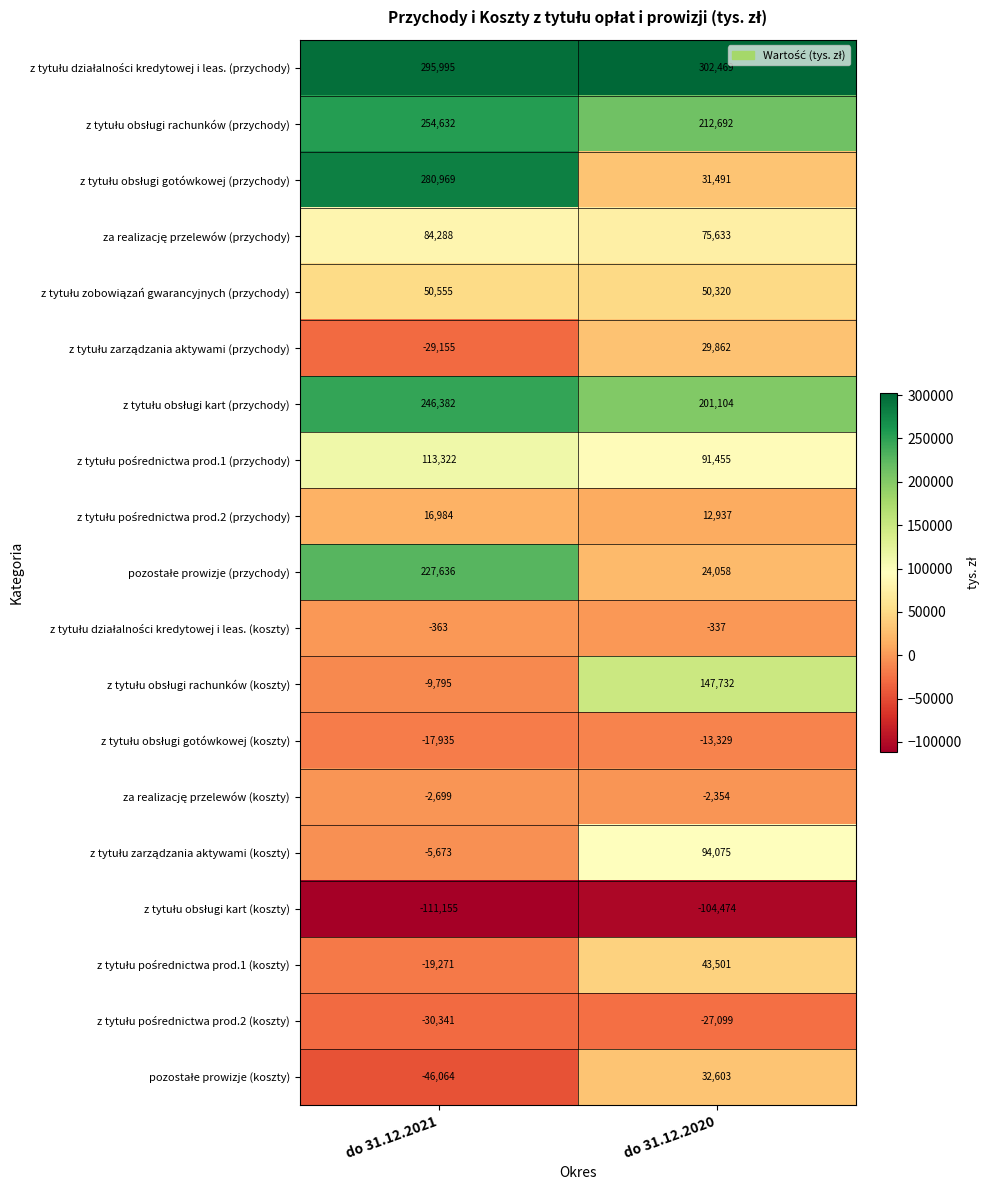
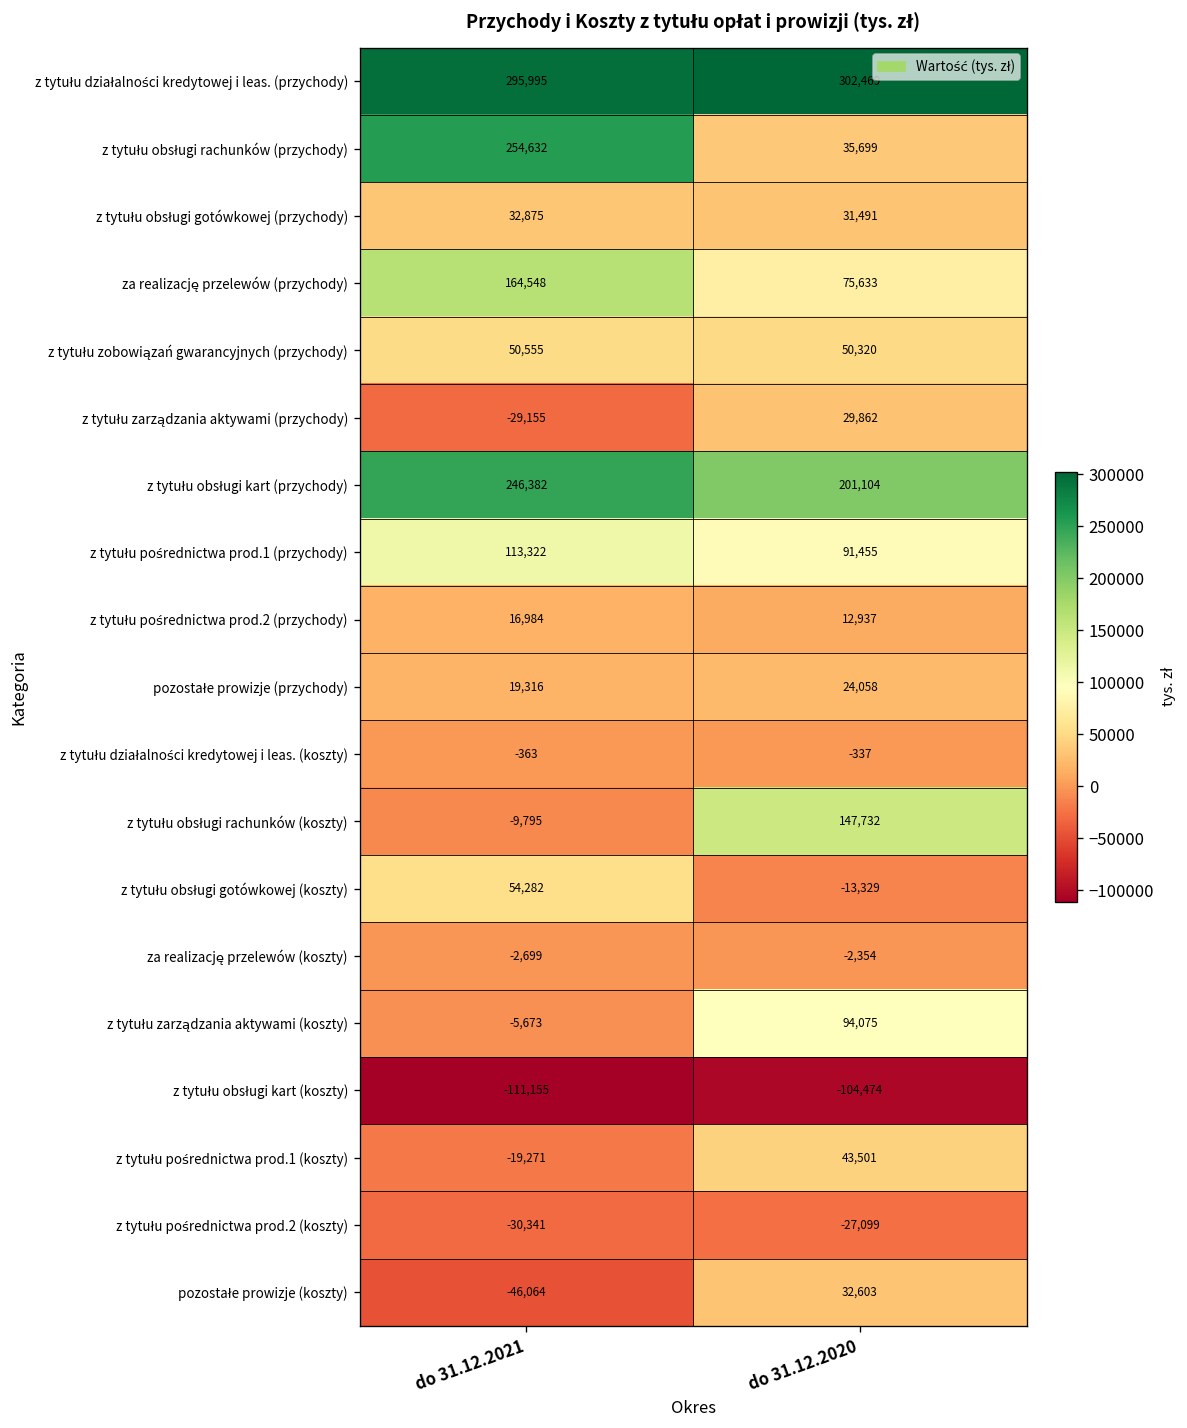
  {
    "z tytułu działalności kredytowej i leas. (przychody)": {
      "do 31.12.2021": "295,995"
    },
    "z tytułu obsługi rachunków (przychody)": {
      "do 31.12.2021": "254,632",
-     "do 31.12.2020": "212,692"
+     "do 31.12.2020": "35,699"
    },
    "z tytułu obsługi gotówkowej (przychody)": {
-     "do 31.12.2021": "280,969",
+     "do 31.12.2021": "32,875",
      "do 31.12.2020": "31,491"
    },
    "za realizację przelewów (przychody)": {
-     "do 31.12.2021": "84,288",
+     "do 31.12.2021": "164,548",
      "do 31.12.2020": "75,633"
    },
    "z tytułu zobowiązań gwarancyjnych (przychody)": {
      "do 31.12.2021": "50,555",
      "do 31.12.2020": "50,320"
    },
    "z tytułu zarządzania aktywami (przychody)": {
      "do 31.12.2021": "-29,155",
      "do 31.12.2020": "29,862"
    },
    "z tytułu obsługi kart (przychody)": {
      "do 31.12.2021": "246,382",
      "do 31.12.2020": "201,104"
    },
    "z tytułu pośrednictwa prod.1 (przychody)": {
      "do 31.12.2021": "113,322",
      "do 31.12.2020": "91,455"
    },
    "z tytułu pośrednictwa prod.2 (przychody)": {
      "do 31.12.2021": "16,984",
      "do 31.12.2020": "12,937"
    },
    "pozostałe prowizje (przychody)": {
-     "do 31.12.2021": "227,636",
+     "do 31.12.2021": "19,316",
      "do 31.12.2020": "24,058"
    },
    "z tytułu działalności kredytowej i leas. (koszty)": {
      "do 31.12.2021": "-363",
      "do 31.12.2020": "-337"
    },
    "z tytułu obsługi rachunków (koszty)": {
      "do 31.12.2021": "-9,795",
      "do 31.12.2020": "147,732"
    },
    "z tytułu obsługi gotówkowej (koszty)": {
-     "do 31.12.2021": "-17,935",
+     "do 31.12.2021": "54,282",
      "do 31.12.2020": "-13,329"
    },
    "za realizację przelewów (koszty)": {
      "do 31.12.2021": "-2,699",
      "do 31.12.2020": "-2,354"
    },
    "z tytułu zarządzania aktywami (koszty)": {
      "do 31.12.2021": "-5,673",
      "do 31.12.2020": "94,075"
    },
    "z tytułu obsługi kart (koszty)": {
      "do 31.12.2021": "-111,155",
      "do 31.12.2020": "-104,474"
    },
    "z tytułu pośrednictwa prod.1 (koszty)": {
      "do 31.12.2021": "-19,271",
      "do 31.12.2020": "43,501"
    },
    "z tytułu pośrednictwa prod.2 (koszty)": {
      "do 31.12.2021": "-30,341",
      "do 31.12.2020": "-27,099"
    },
    "pozostałe prowizje (koszty)": {
      "do 31.12.2021": "-46,064",
      "do 31.12.2020": "32,603"
    }
  }
